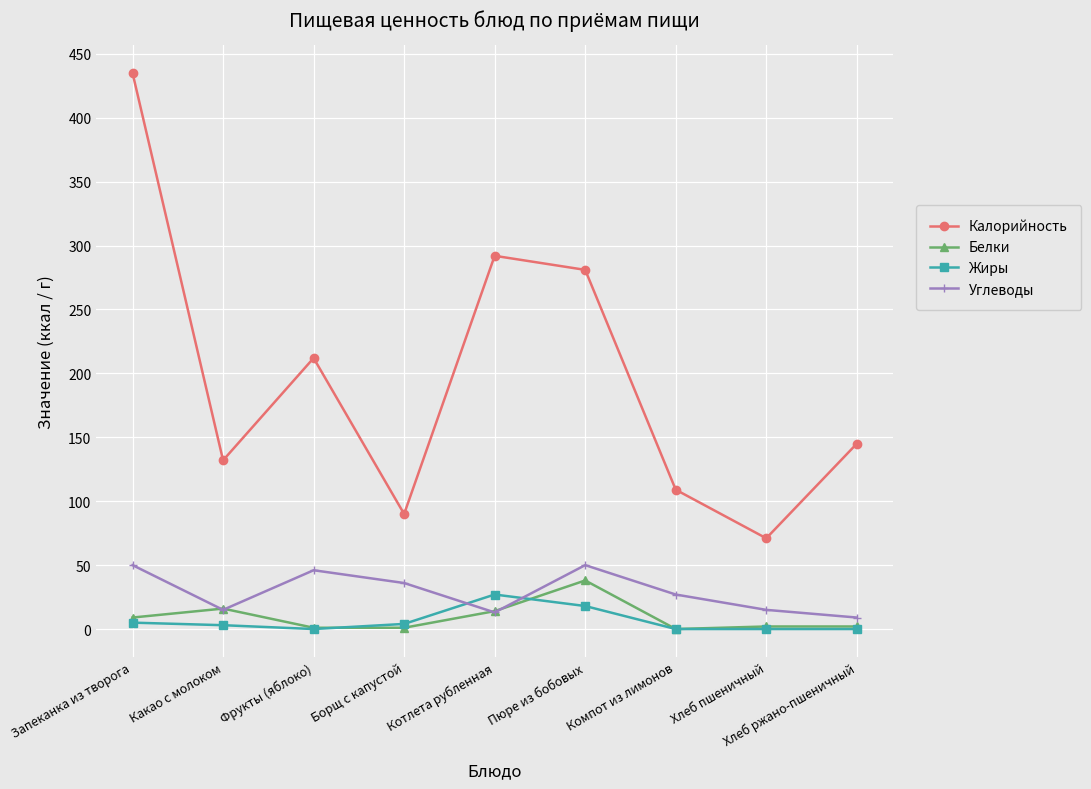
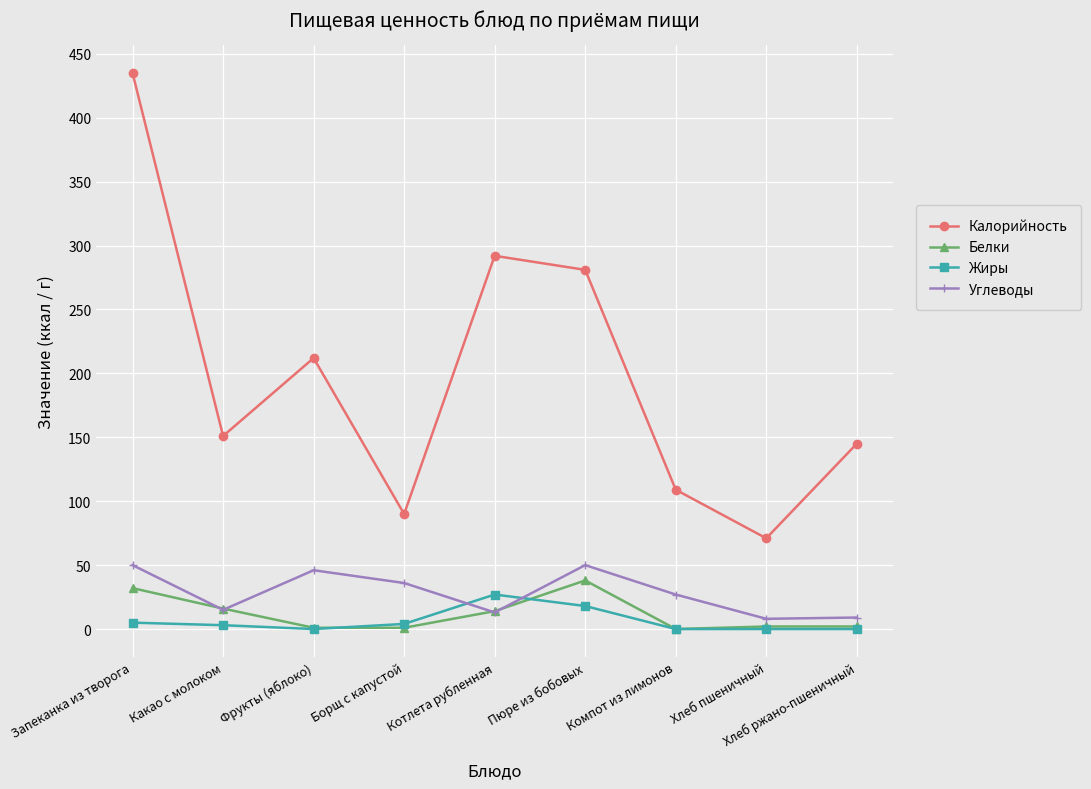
  {
    "Калорийность": {
      "Запеканка из творога": 435,
-     "Какао с молоком": 132,
+     "Какао с молоком": 151,
      "Фрукты (яблоко)": 212,
      "Борщ с капустой": 90,
      "Котлета рубленная": 292,
      "Пюре из бобовых": 281,
      "Компот из лимонов": 109,
      "Хлеб пшеничный": 71,
      "Хлеб ржано-пшеничный": 145
    },
    "Белки": {
-     "Запеканка из творога": 9,
+     "Запеканка из творога": 32,
      "Борщ с капустой": 1,
      "Пюре из бобовых": 38
    },
    "Жиры": {
      "Запеканка из творога": 5,
      "Какао с молоком": 3,
      "Борщ с капустой": 4,
      "Котлета рубленная": 27,
      "Пюре из бобовых": 18
    },
    "Углеводы": {
      "Запеканка из творога": 50,
      "Фрукты (яблоко)": 46,
      "Борщ с капустой": 36,
      "Пюре из бобовых": 50,
      "Компот из лимонов": 27,
-     "Хлеб пшеничный": 15,
+     "Хлеб пшеничный": 8,
      "Хлеб ржано-пшеничный": 9
    }
  }
